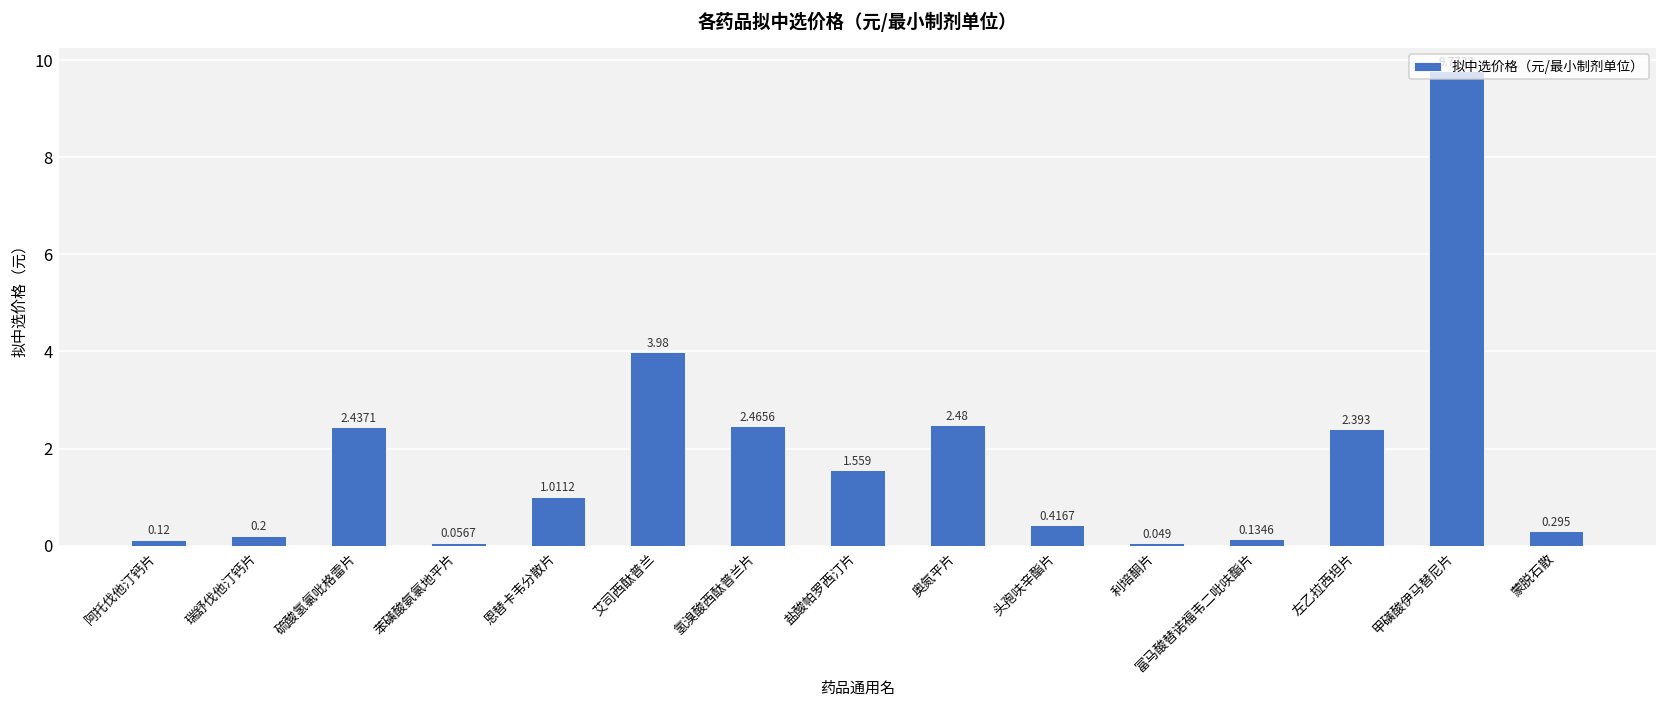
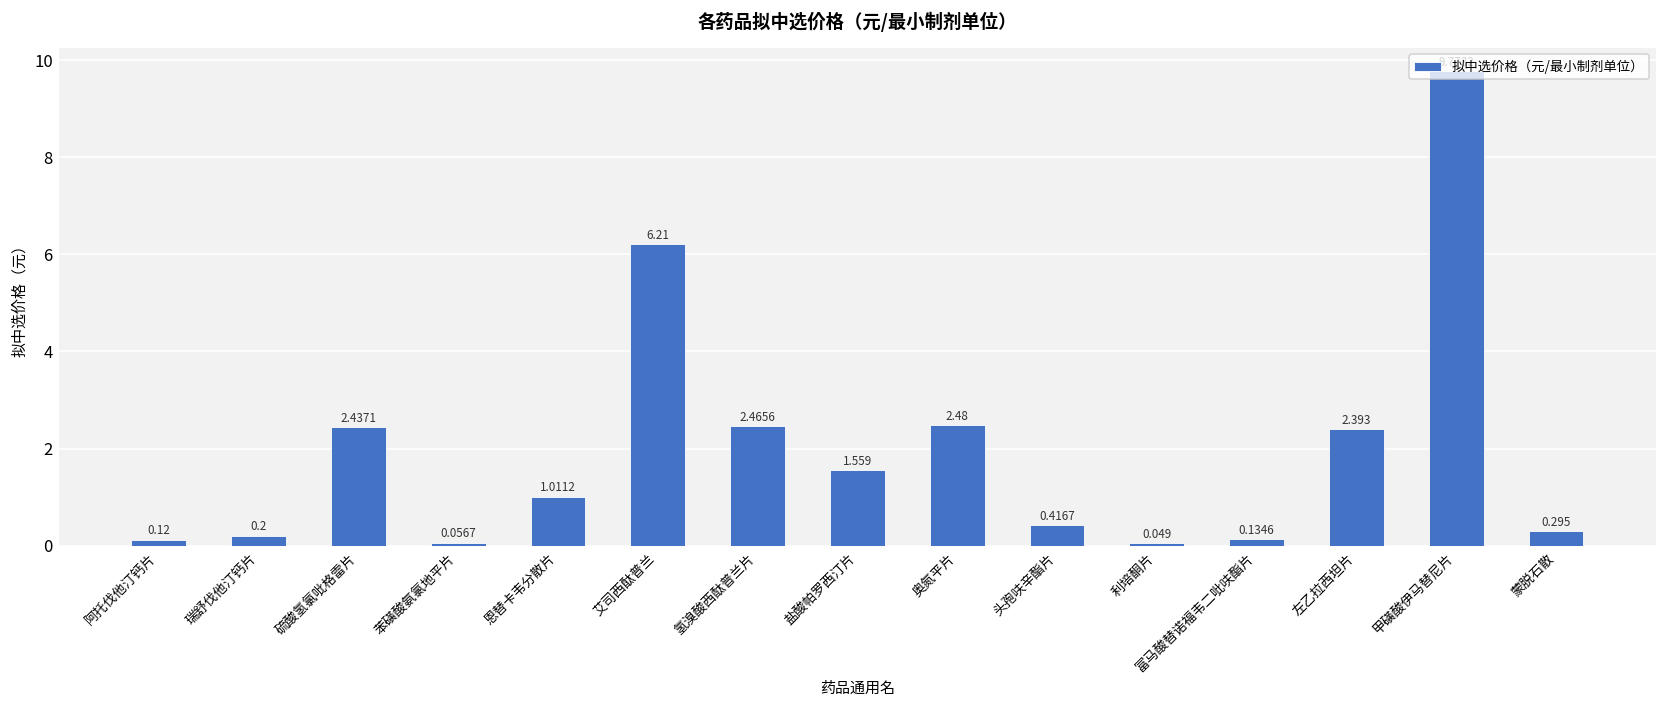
  {
    "阿托伐他汀钙片": 0.12,
    "瑞舒伐他汀钙片": 0.2,
    "硫酸氢氯吡格雷片": 2.4371,
    "苯磺酸氨氯地平片": 0.0567,
    "恩替卡韦分散片": 1.0112,
-   "艾司西酞普兰": 3.98,
+   "艾司西酞普兰": 6.21,
    "氢溴酸西酞普兰片": 2.4656,
    "盐酸帕罗西汀片": 1.559,
    "奥氮平片": 2.48,
    "头孢呋辛酯片": 0.4167,
    "利培酮片": 0.049,
    "富马酸替诺福韦二吡呋酯片": 0.1346,
    "左乙拉西坦片": 2.393,
    "蒙脱石散": 0.295
  }
